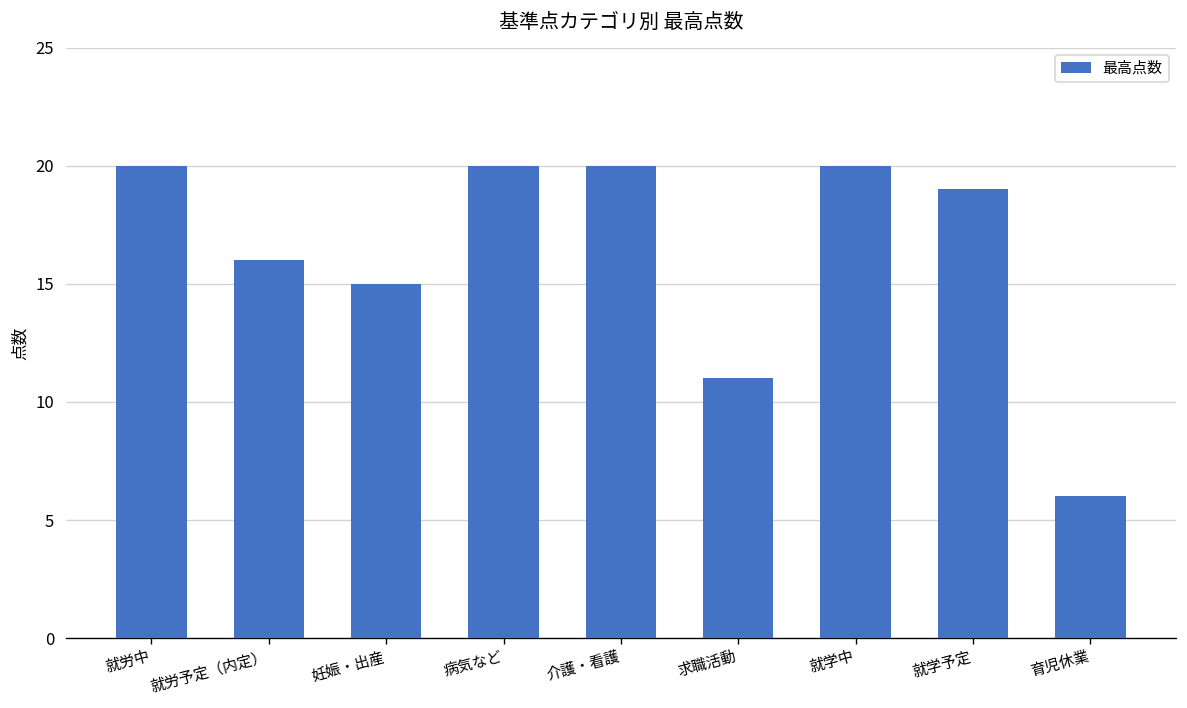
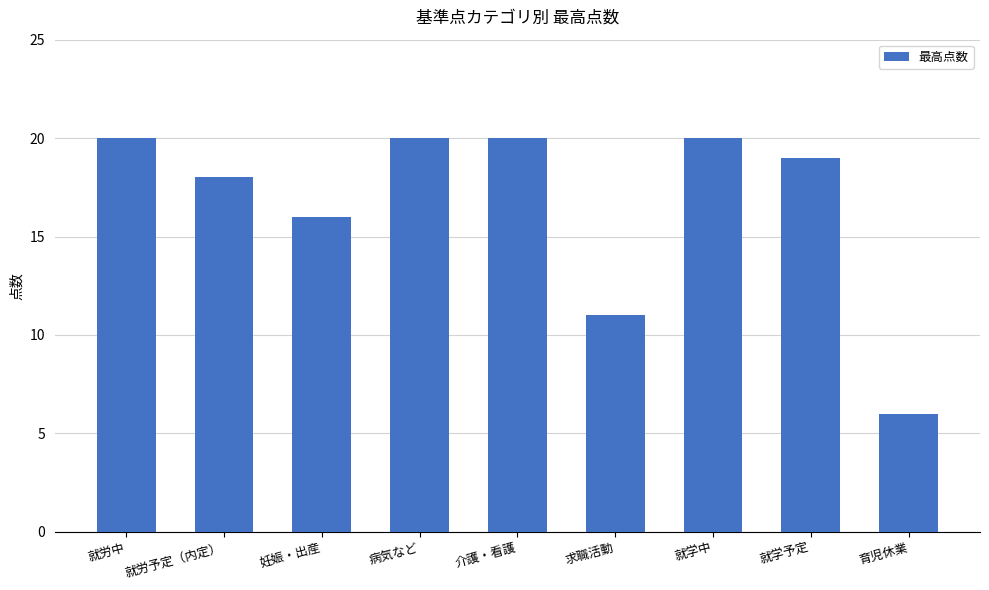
  {
    "就労中": 20,
-   "就労予定（内定）": 16,
-   "妊娠・出産": 15,
+   "就労予定（内定）": 18,
+   "妊娠・出産": 16,
    "病気など": 20,
    "介護・看護": 20,
    "求職活動": 11,
    "就学中": 20,
    "就学予定": 19,
    "育児休業": 6
  }
